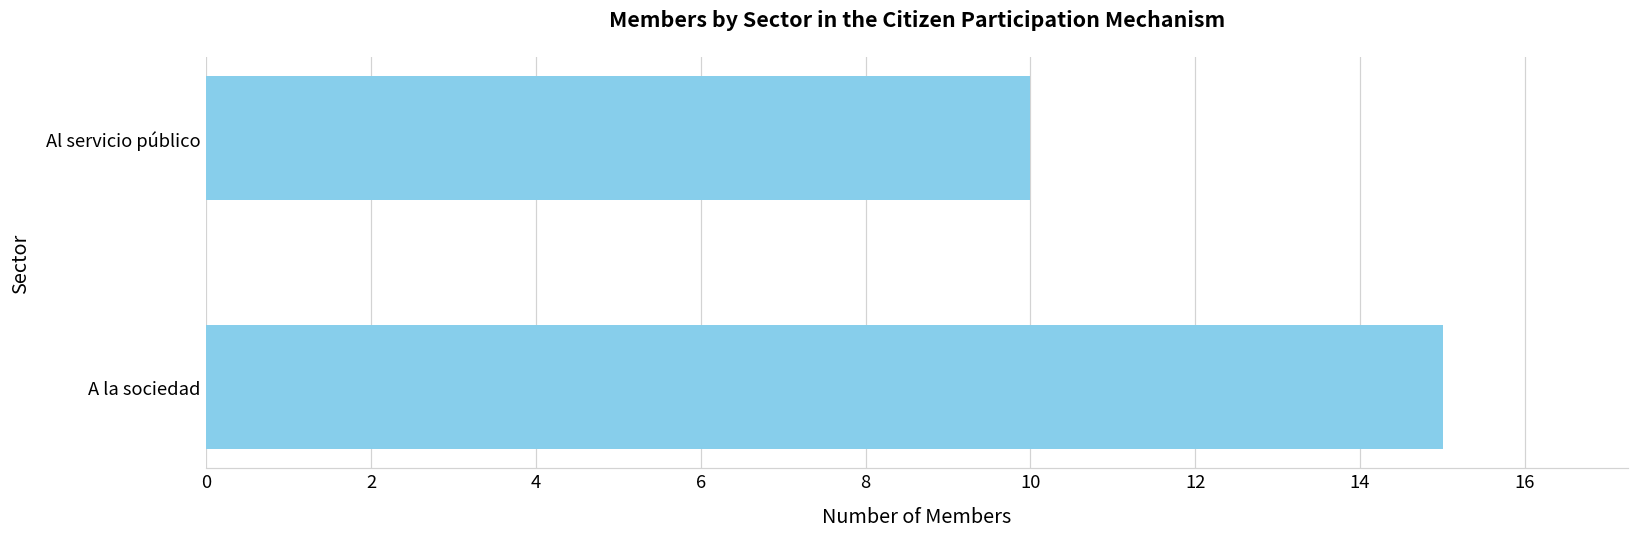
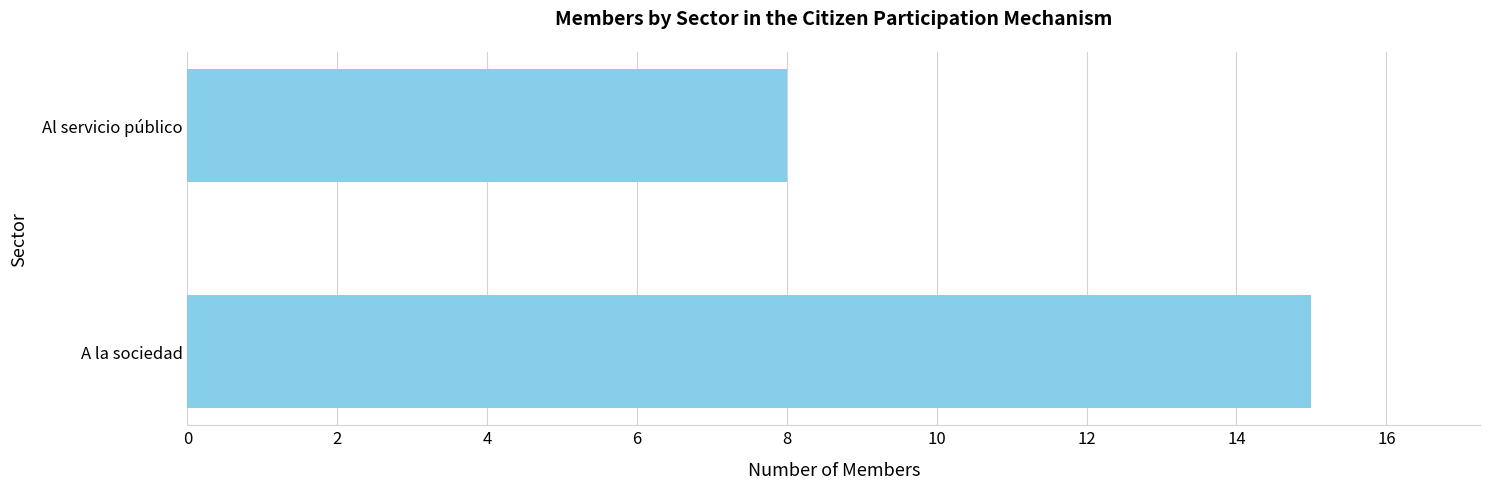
  {
-   "Al servicio público": 10,
+   "Al servicio público": 8,
    "A la sociedad": 15
  }
